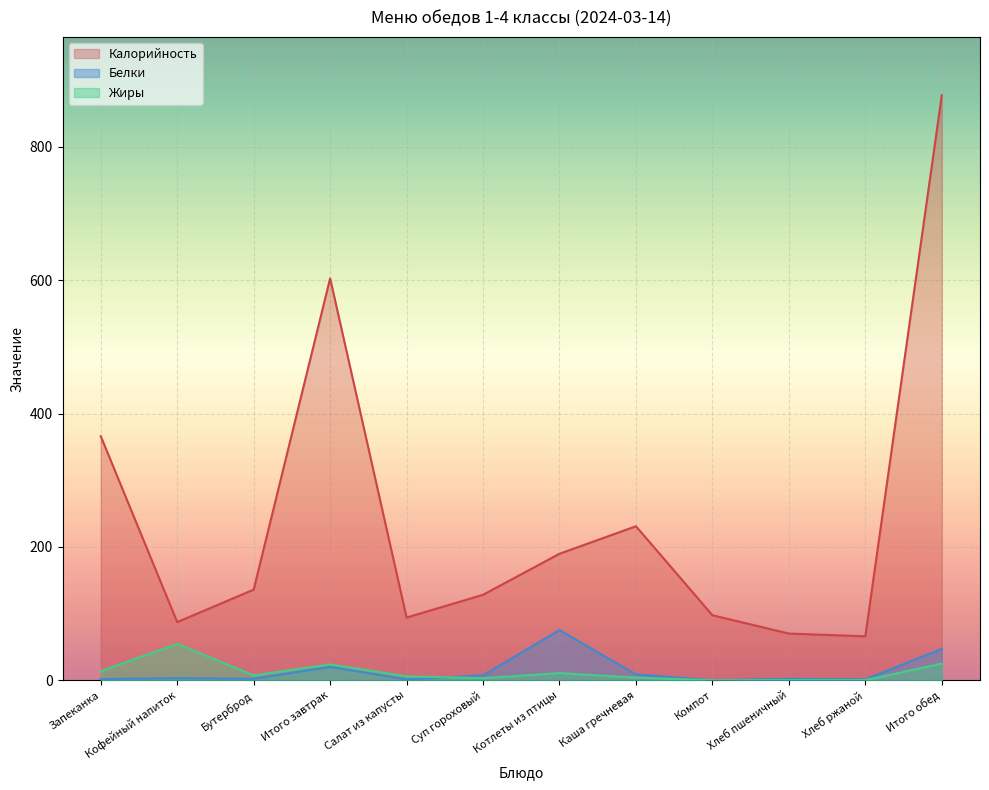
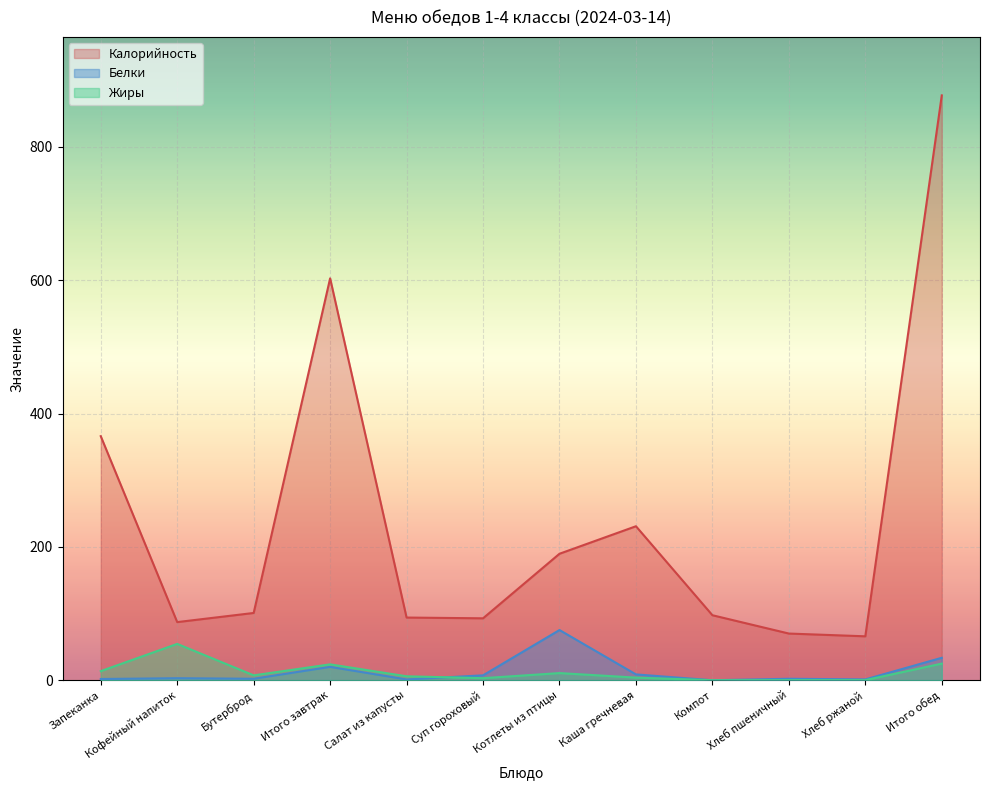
  {
    "Калорийность": {
      "Запеканка": 370,
      "Кофейный напиток": 90,
-     "Бутерброд": 140,
+     "Бутерброд": 100,
      "Итого завтрак": 600,
      "Салат из капусты": 90,
-     "Суп гороховый": 130,
+     "Суп гороховый": 90,
      "Котлеты из птицы": 190,
      "Каша гречневая": 230,
      "Компот": 100,
      "Хлеб пшеничный": 70,
      "Хлеб ржаной": 70,
      "Итого обед": 880
    },
    "Белки": {
      "Запеканка": 0,
      "Кофейный напиток": 0,
      "Бутерброд": 0,
      "Итого завтрак": 20,
      "Салат из капусты": 0,
      "Суп гороховый": 10,
      "Котлеты из птицы": 80,
      "Каша гречневая": 10,
-     "Итого обед": 50
+     "Итого обед": 30
    },
    "Жиры": {
      "Запеканка": 10,
      "Кофейный напиток": 50,
      "Бутерброд": 10,
      "Итого завтрак": 20,
      "Салат из капусты": 10,
      "Суп гороховый": 0,
      "Котлеты из птицы": 10,
      "Каша гречневая": 0,
      "Итого обед": 30
    }
  }
